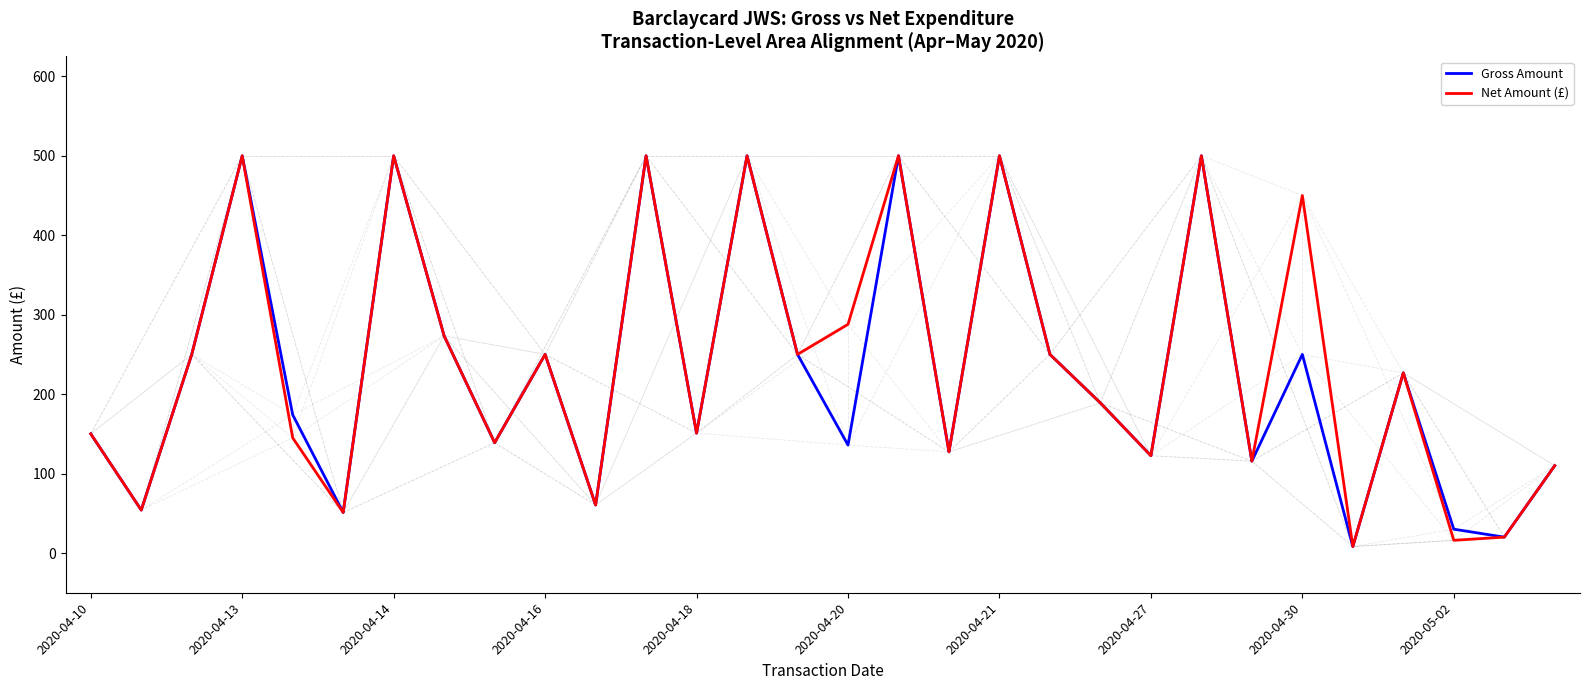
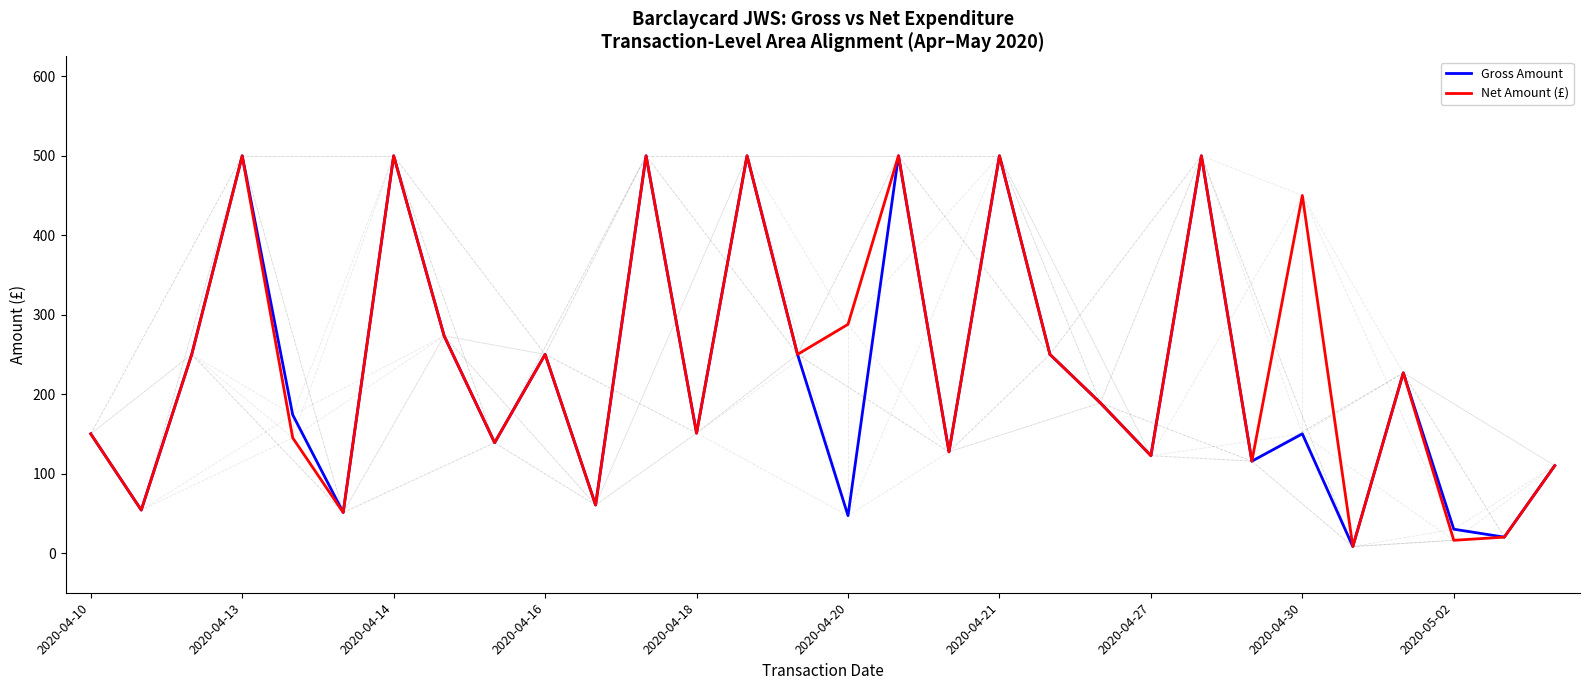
  {
    "Gross Amount": {
-     "2020-04-20": 140,
-     "2020-04-30": 250
+     "2020-04-20": 50,
+     "2020-04-30": 150
    }
  }
